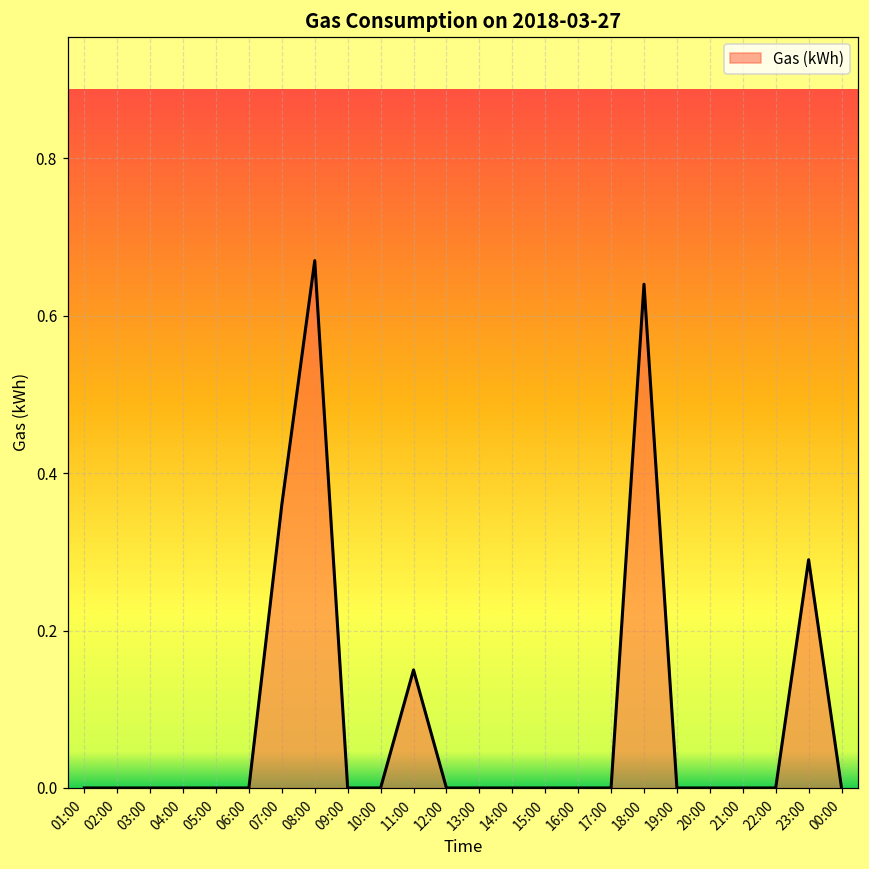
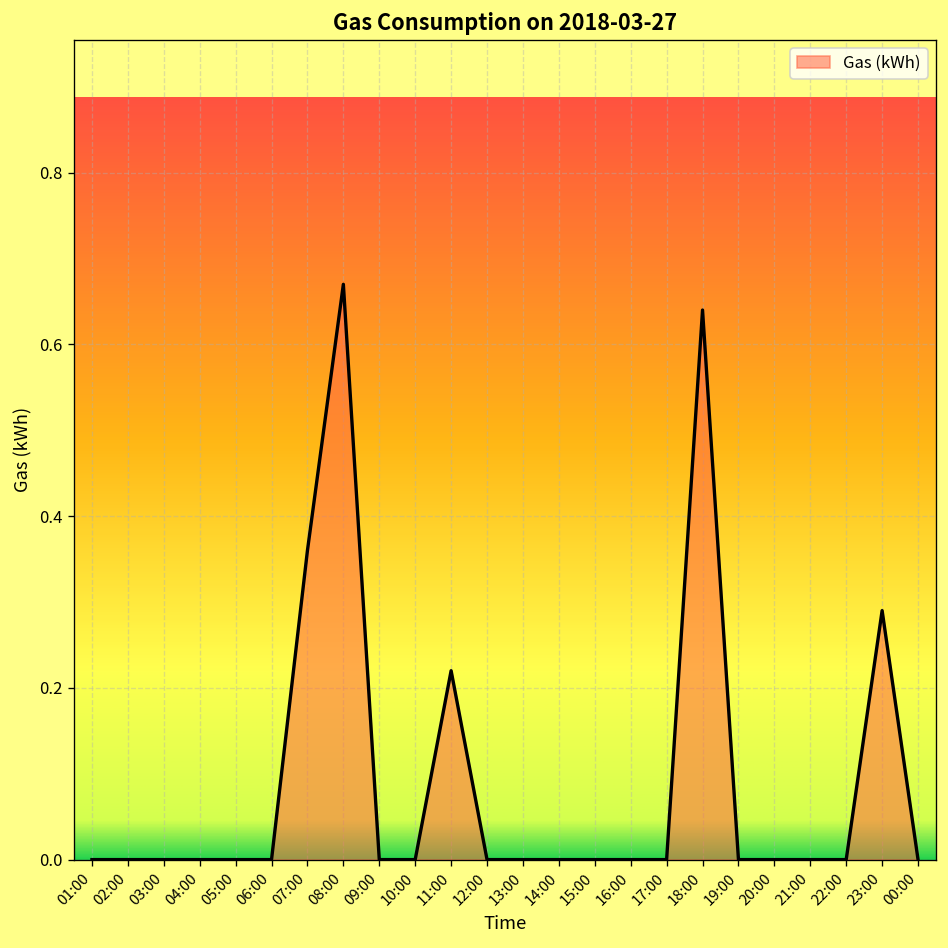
  {
    "01:00": 0.00,
    "02:00": 0.00,
    "03:00": 0.00,
    "04:00": 0.00,
    "05:00": 0.00,
    "06:00": 0.00,
    "07:00": 0.36,
    "08:00": 0.67,
    "09:00": 0.00,
    "10:00": 0.00,
-   "11:00": 0.15,
+   "11:00": 0.22,
    "12:00": 0.00,
    "13:00": 0.00,
    "14:00": 0.00,
    "15:00": 0.00,
    "16:00": 0.00,
    "17:00": 0.00,
    "18:00": 0.64,
    "19:00": 0.00,
    "20:00": 0.00,
    "21:00": 0.00,
    "22:00": 0.00,
    "23:00": 0.29,
    "00:00": 0.00
  }
